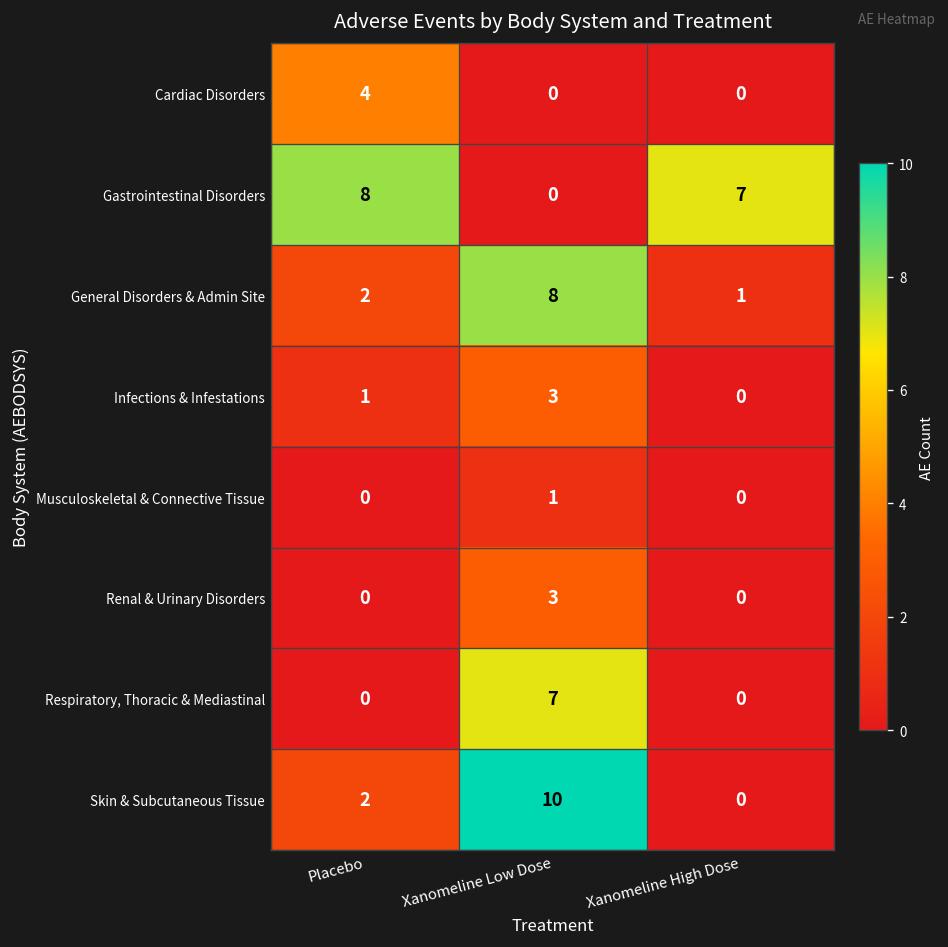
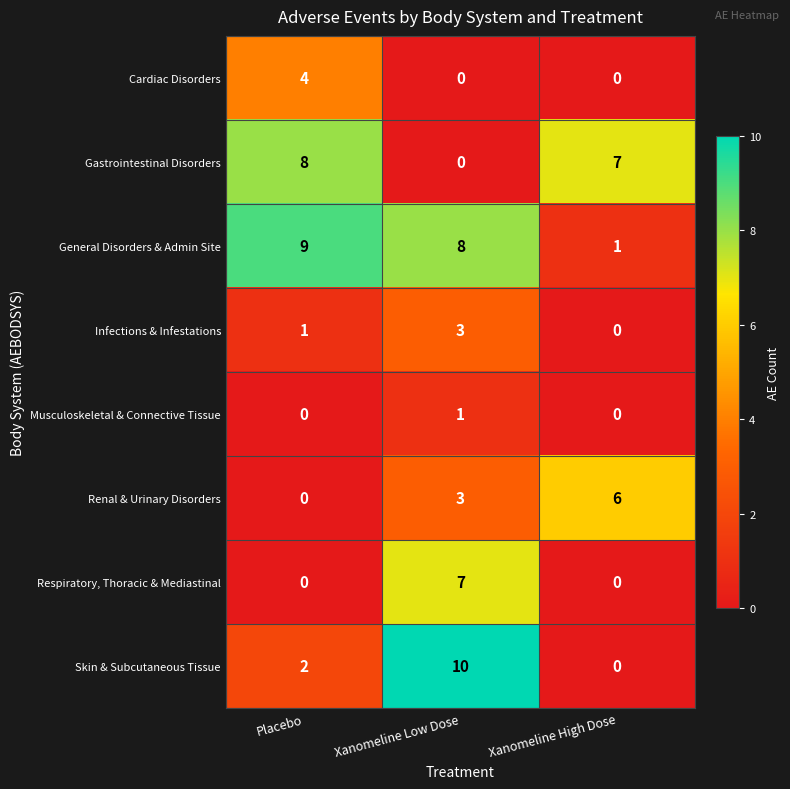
  {
    "Cardiac Disorders": {
      "Placebo": 4,
      "Xanomeline Low Dose": 0,
      "Xanomeline High Dose": 0
    },
    "Gastrointestinal Disorders": {
      "Placebo": 8,
      "Xanomeline Low Dose": 0,
      "Xanomeline High Dose": 7
    },
    "General Disorders & Admin Site": {
-     "Placebo": 2,
+     "Placebo": 9,
      "Xanomeline Low Dose": 8,
      "Xanomeline High Dose": 1
    },
    "Infections & Infestations": {
      "Placebo": 1,
      "Xanomeline Low Dose": 3,
      "Xanomeline High Dose": 0
    },
    "Musculoskeletal & Connective Tissue": {
      "Placebo": 0,
      "Xanomeline Low Dose": 1,
      "Xanomeline High Dose": 0
    },
    "Renal & Urinary Disorders": {
      "Placebo": 0,
      "Xanomeline Low Dose": 3,
-     "Xanomeline High Dose": 0
+     "Xanomeline High Dose": 6
    },
    "Respiratory, Thoracic & Mediastinal": {
      "Placebo": 0,
      "Xanomeline Low Dose": 7,
      "Xanomeline High Dose": 0
    },
    "Skin & Subcutaneous Tissue": {
      "Placebo": 2,
      "Xanomeline Low Dose": 10,
      "Xanomeline High Dose": 0
    }
  }
